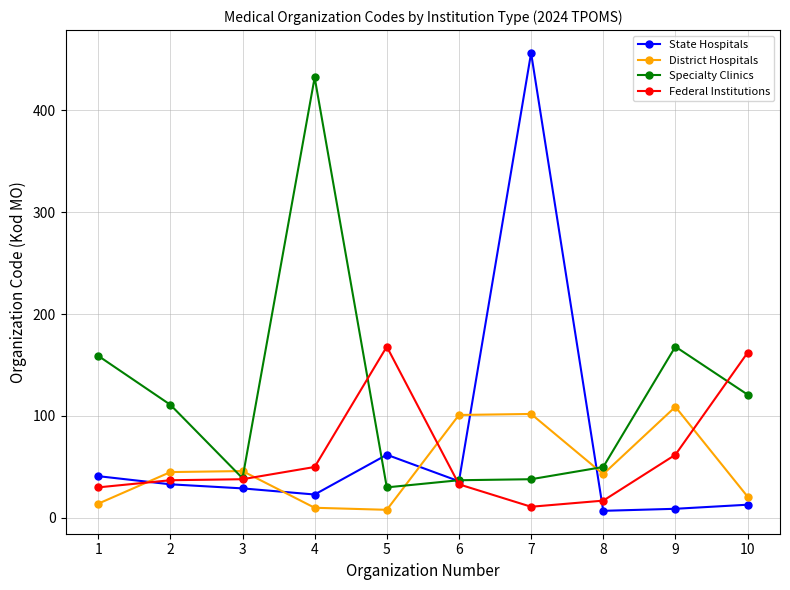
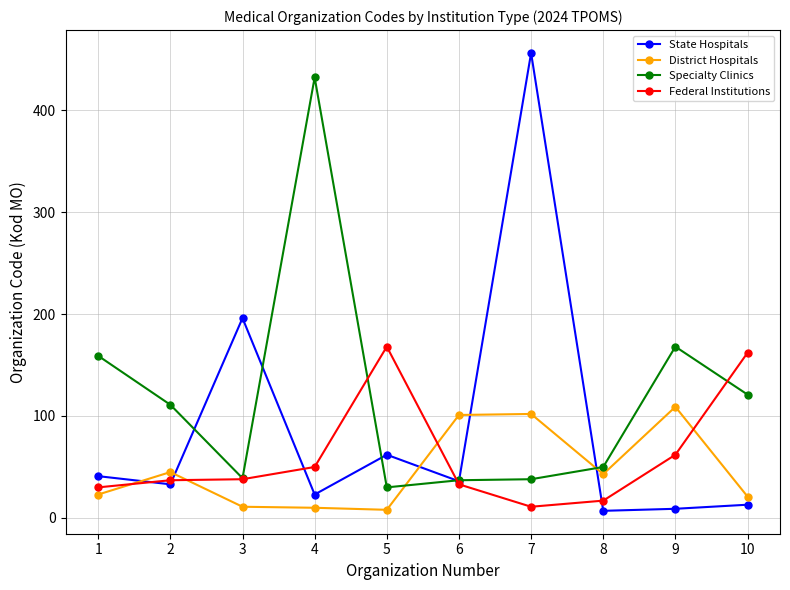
  {
    "State Hospitals": {
      "1": 41,
      "2": 33,
-     "3": 29,
+     "3": 196,
      "4": 23,
      "5": 62,
      "7": 456,
      "8": 7,
      "9": 9,
      "10": 13
    },
    "District Hospitals": {
-     "1": 14,
+     "1": 23,
      "2": 45,
-     "3": 46,
+     "3": 11,
      "4": 10,
      "5": 8,
      "6": 101,
      "7": 102,
      "8": 43,
      "9": 109,
      "10": 21
    },
    "Specialty Clinics": {
      "1": 159,
      "2": 111,
      "4": 432,
      "5": 30,
      "7": 38,
      "8": 50,
      "9": 168,
      "10": 121
    },
    "Federal Institutions": {
      "1": 30,
      "2": 37,
      "4": 50,
      "5": 168,
      "6": 33,
      "7": 11,
      "8": 17,
      "9": 62,
      "10": 162
    }
  }
